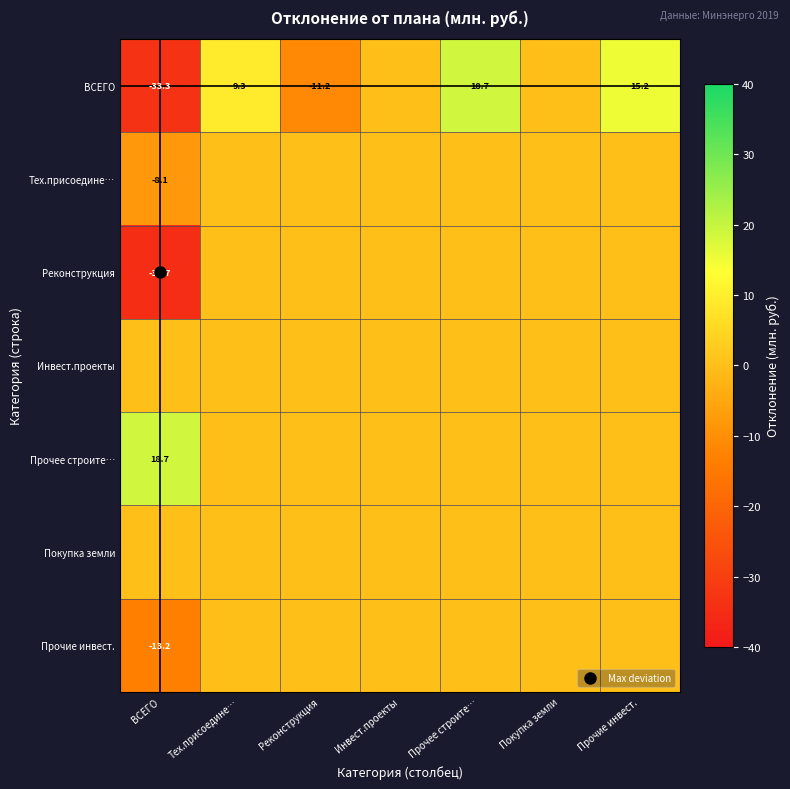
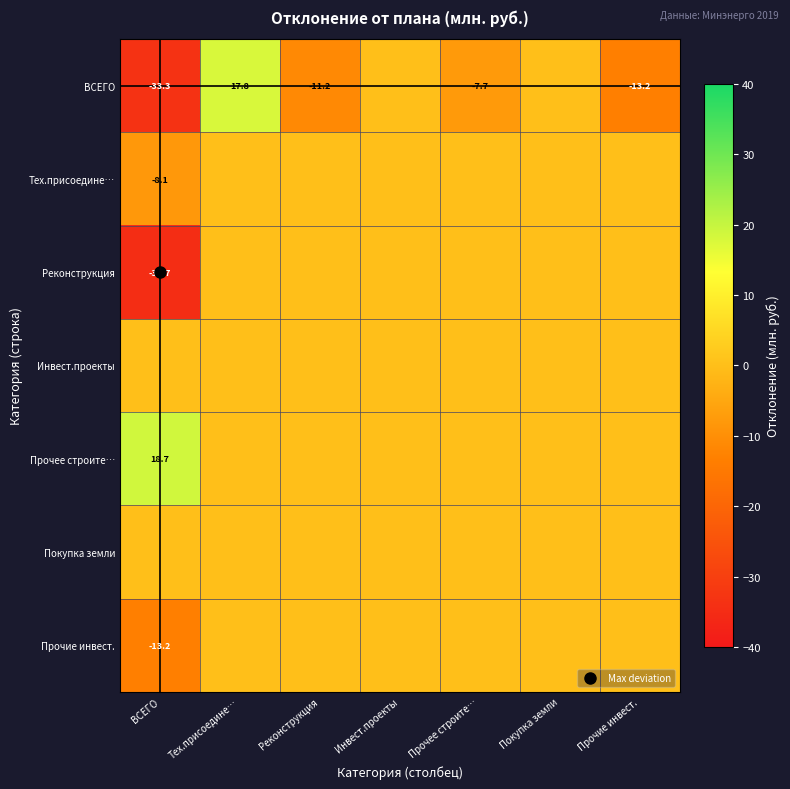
  {
    "ВСЕГО": {
      "ВСЕГО": -33.3,
-     "Тех.присоедине…": 9.3,
+     "Тех.присоедине…": 17.8,
      "Реконструкция": -11.2,
-     "Прочее строите…": 18.7,
-     "Прочие инвест.": 15.2
+     "Прочее строите…": -7.7,
+     "Прочие инвест.": -13.2
    },
    "Тех.присоедине…": {
      "ВСЕГО": -8.1
    },
    "Прочее строите…": {
      "ВСЕГО": 18.7
    },
    "Прочие инвест.": {
      "ВСЕГО": -13.2
    }
  }
